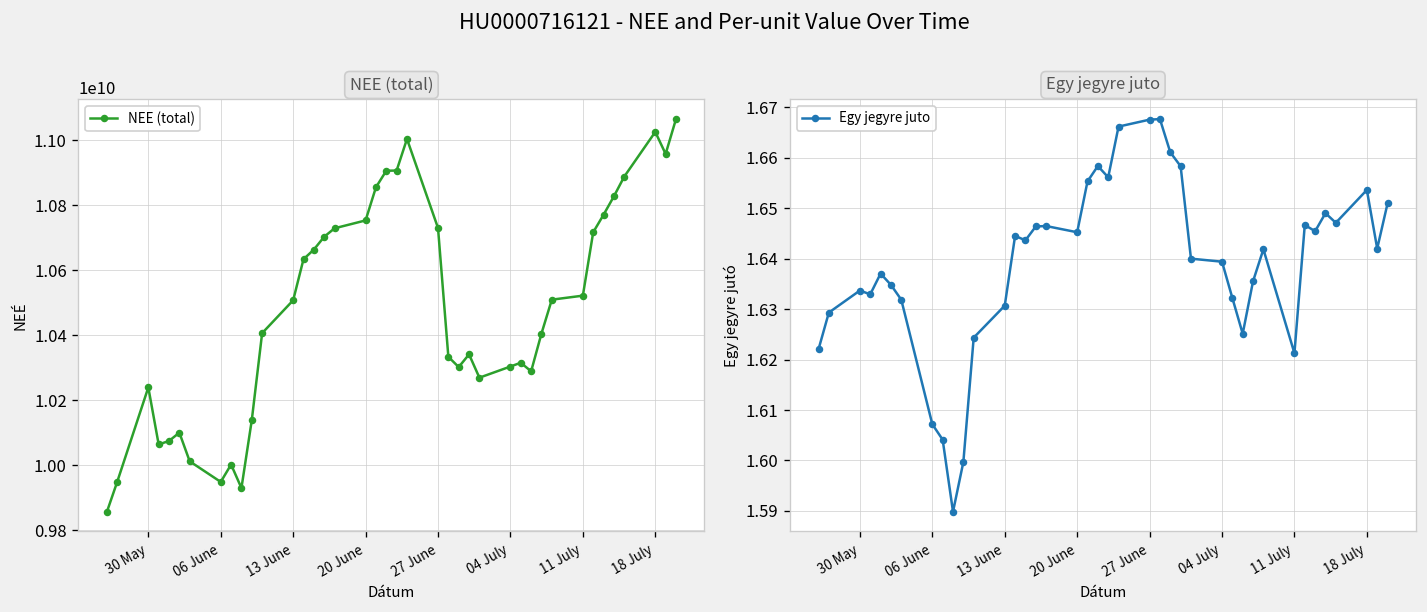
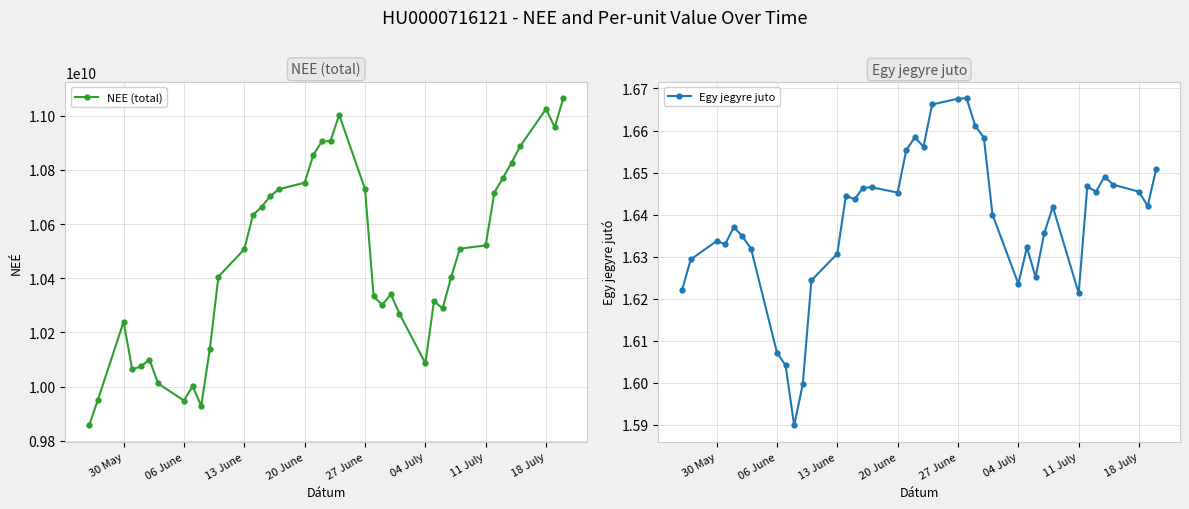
  {
    "NEE (total)": {
      "30 May": 10240000000,
      "06 June": 9950000000,
      "13 June": 10510000000,
      "20 June": 10750000000,
      "27 June": 10730000000,
-     "04 July": 10300000000,
+     "04 July": 10090000000,
      "11 July": 10520000000,
      "18 July": 11020000000
    },
    "Egy jegyre juto": {
      "30 May": 1.634,
      "06 June": 1.607,
      "13 June": 1.631,
      "20 June": 1.645,
      "27 June": 1.668,
-     "04 July": 1.639,
+     "04 July": 1.624,
      "11 July": 1.621,
-     "18 July": 1.654
+     "18 July": 1.645
    }
  }
